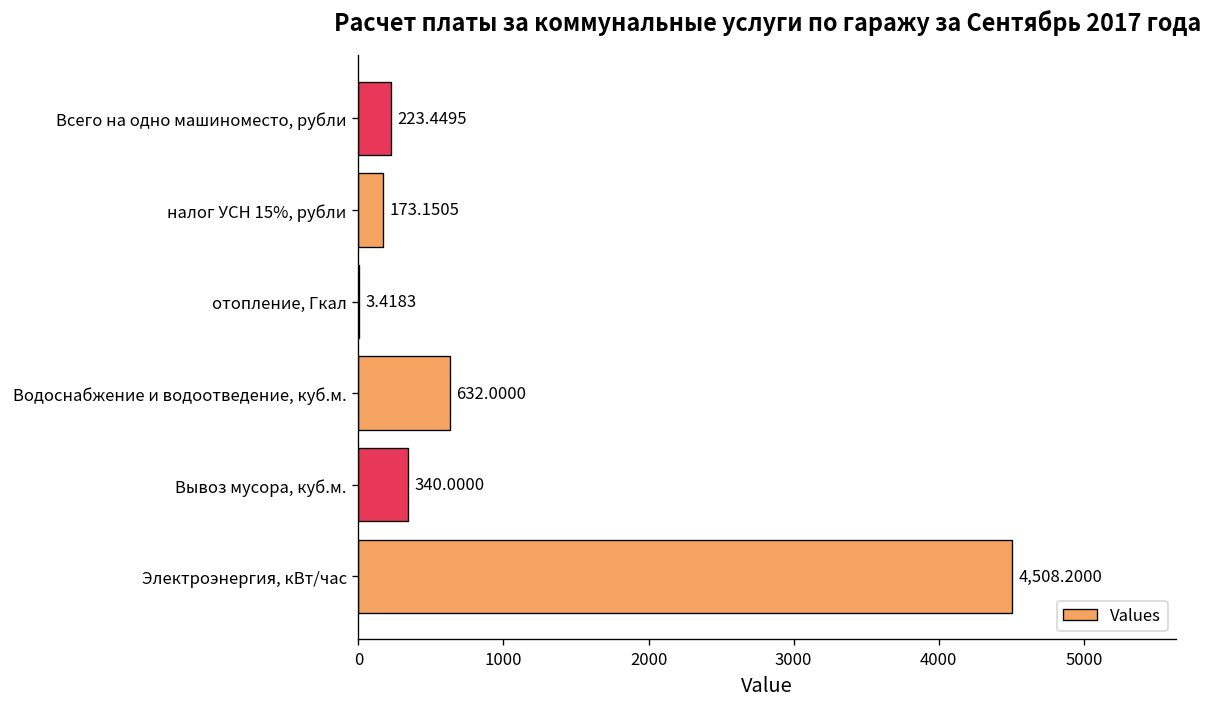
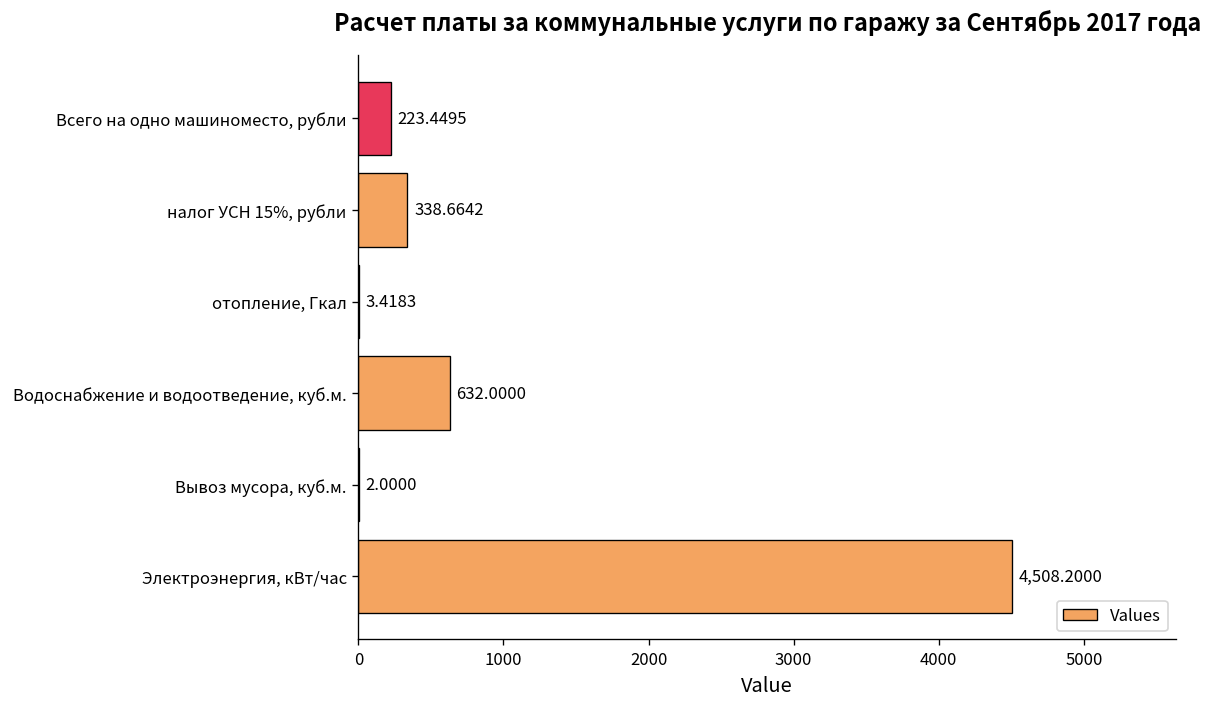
  {
    "Всего на одно машиноместо, рубли": "223.4495",
-   "налог УСН 15%, рубли": "173.1505",
+   "налог УСН 15%, рубли": "338.6642",
    "отопление, Гкал": "3.4183",
    "Водоснабжение и водоотведение, куб.м.": "632.0000",
-   "Вывоз мусора, куб.м.": "340.0000",
+   "Вывоз мусора, куб.м.": "2.0000",
    "Электроэнергия, кВт/час": "4,508.2000"
  }
